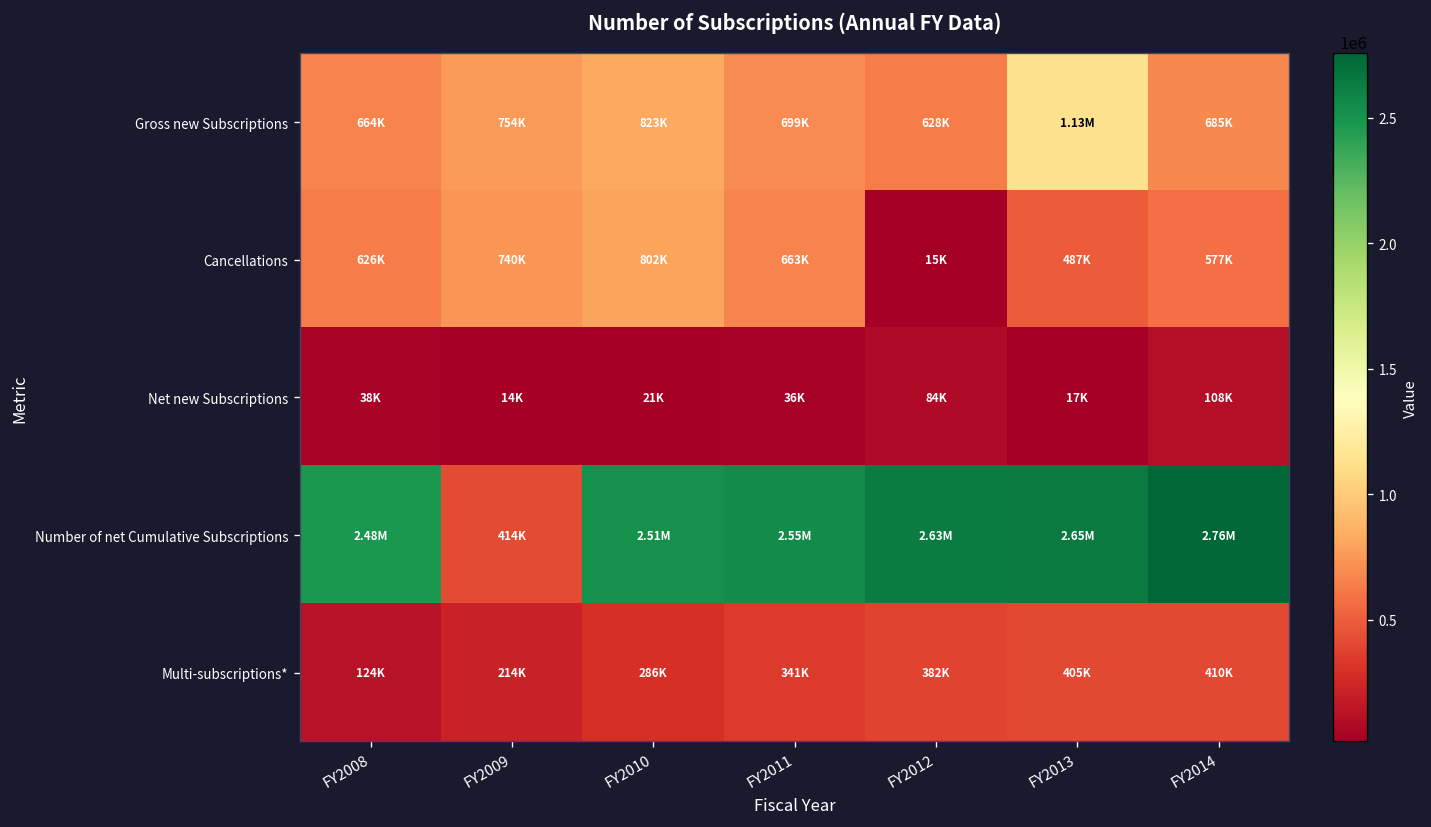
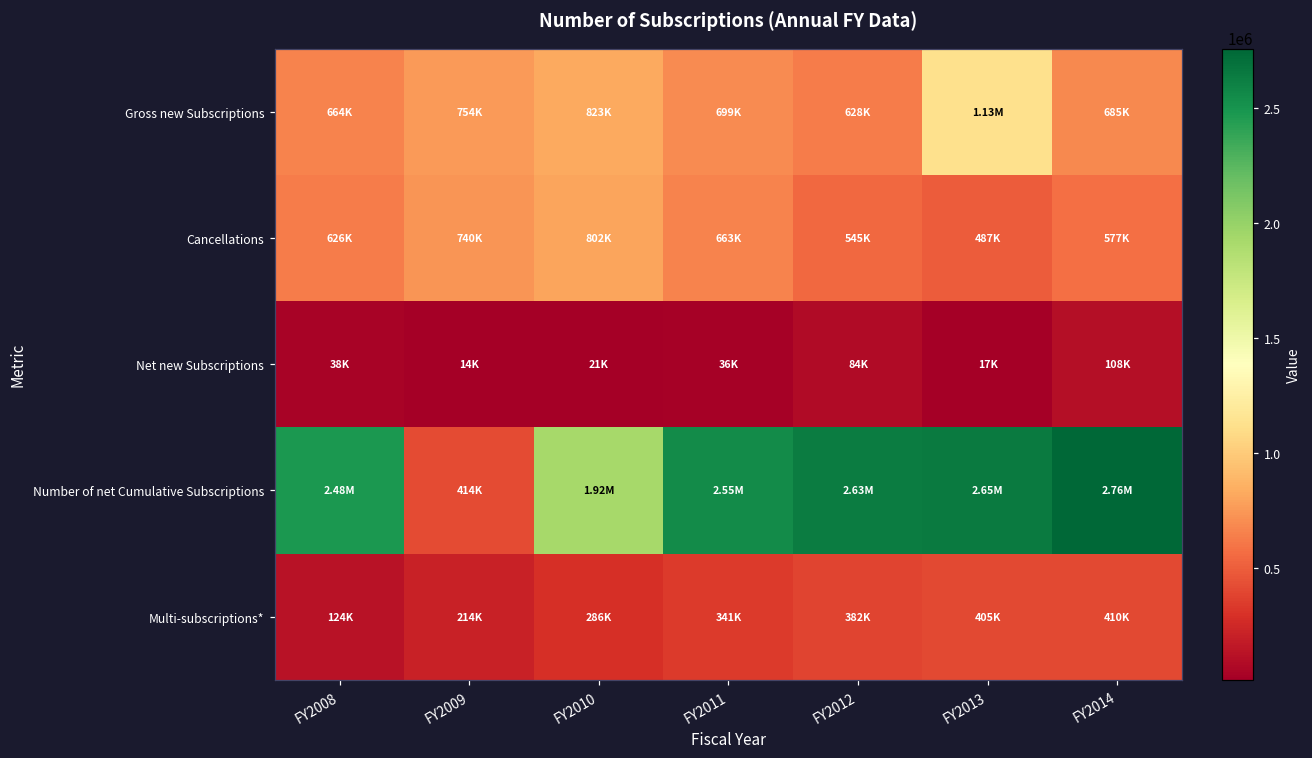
  {
    "Gross new Subscriptions": {
      "FY2008": "664K",
      "FY2009": "754K",
      "FY2010": "823K",
      "FY2011": "699K",
      "FY2012": "628K",
      "FY2013": "1.13M",
      "FY2014": "685K"
    },
    "Cancellations": {
      "FY2008": "626K",
      "FY2009": "740K",
      "FY2010": "802K",
      "FY2011": "663K",
-     "FY2012": "15K",
+     "FY2012": "545K",
      "FY2013": "487K",
      "FY2014": "577K"
    },
    "Net new Subscriptions": {
      "FY2008": "38K",
      "FY2009": "14K",
      "FY2010": "21K",
      "FY2011": "36K",
      "FY2012": "84K",
      "FY2013": "17K",
      "FY2014": "108K"
    },
    "Number of net Cumulative Subscriptions": {
      "FY2008": "2.48M",
      "FY2009": "414K",
-     "FY2010": "2.51M",
+     "FY2010": "1.92M",
      "FY2011": "2.55M",
      "FY2012": "2.63M",
      "FY2013": "2.65M",
      "FY2014": "2.76M"
    },
    "Multi-subscriptions*": {
      "FY2008": "124K",
      "FY2009": "214K",
      "FY2010": "286K",
      "FY2011": "341K",
      "FY2012": "382K",
      "FY2013": "405K",
      "FY2014": "410K"
    }
  }
